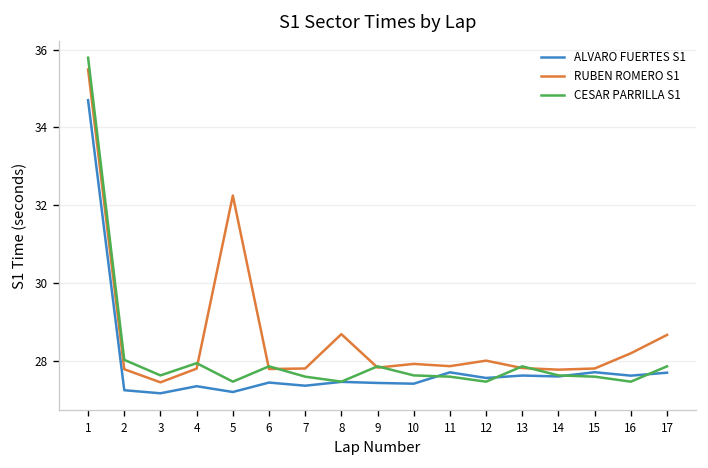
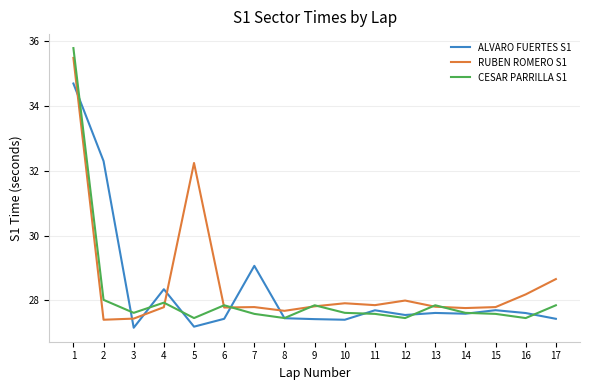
  {
    "ALVARO FUERTES S1": {
      "1": 34.7,
-     "2": 27.2,
+     "2": 32.3,
      "3": 27.2,
-     "4": 27.3,
+     "4": 28.3,
      "5": 27.2,
      "6": 27.4,
-     "7": 27.4,
+     "7": 29.1,
      "9": 27.4,
      "10": 27.4,
      "11": 27.7,
      "12": 27.6,
      "13": 27.6,
      "15": 27.7,
      "16": 27.6,
-     "17": 27.7
+     "17": 27.4
    },
    "RUBEN ROMERO S1": {
      "1": 35.5,
-     "2": 27.8,
+     "2": 27.4,
      "3": 27.4,
      "4": 27.8,
      "5": 32.2,
      "7": 27.8,
-     "8": 28.7,
+     "8": 27.7,
      "10": 27.9,
      "11": 27.9,
      "12": 28.0,
      "14": 27.8,
      "15": 27.8,
      "16": 28.2,
      "17": 28.7
    },
    "CESAR PARRILLA S1": {
      "1": 35.8,
      "2": 28.0,
      "3": 27.6,
      "4": 27.9,
      "5": 27.5,
      "7": 27.6,
      "10": 27.6,
      "11": 27.6,
      "12": 27.5,
      "15": 27.6,
      "16": 27.5,
      "17": 27.9
    }
  }
